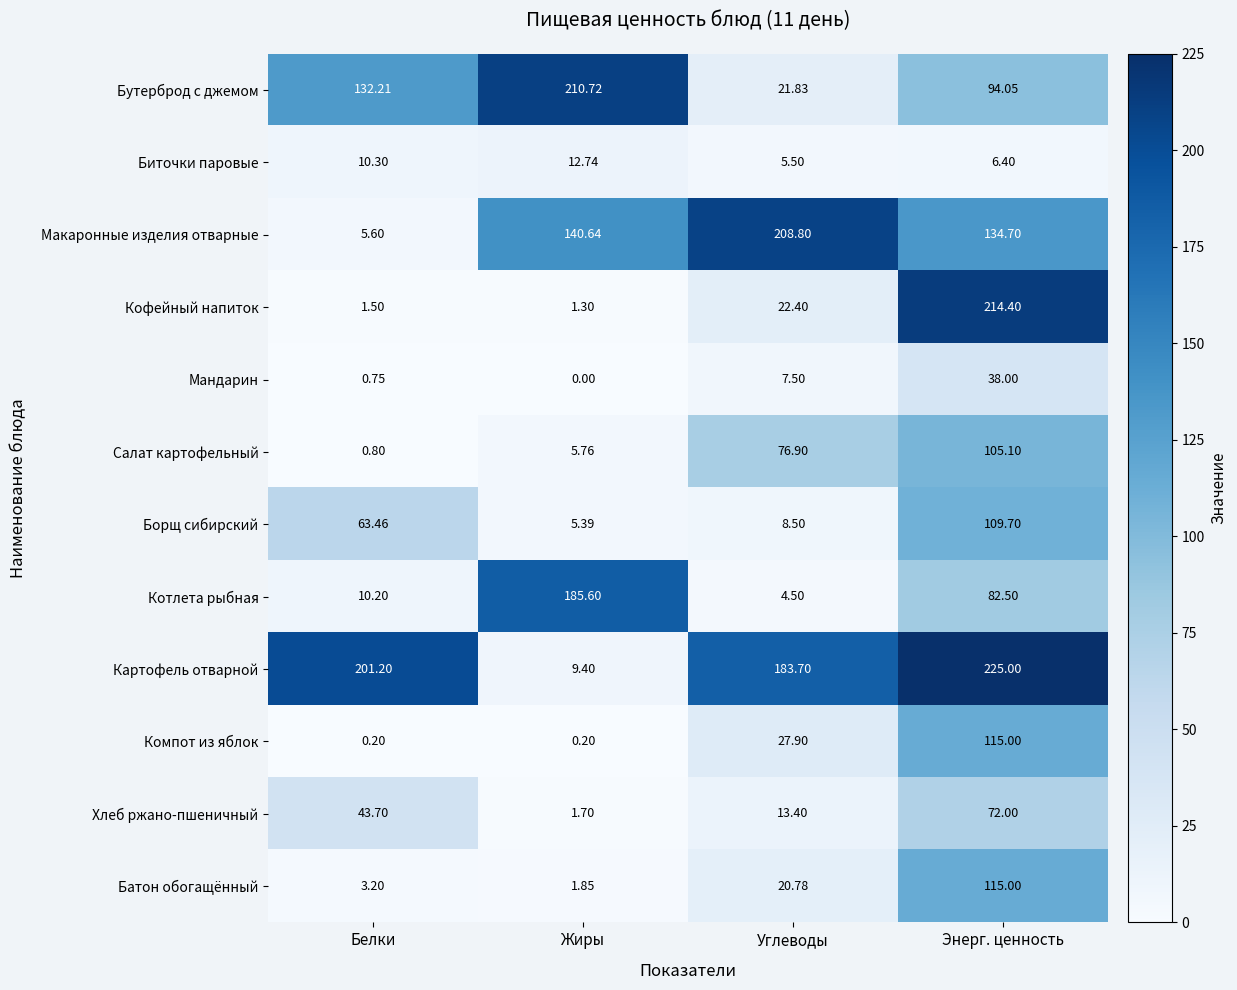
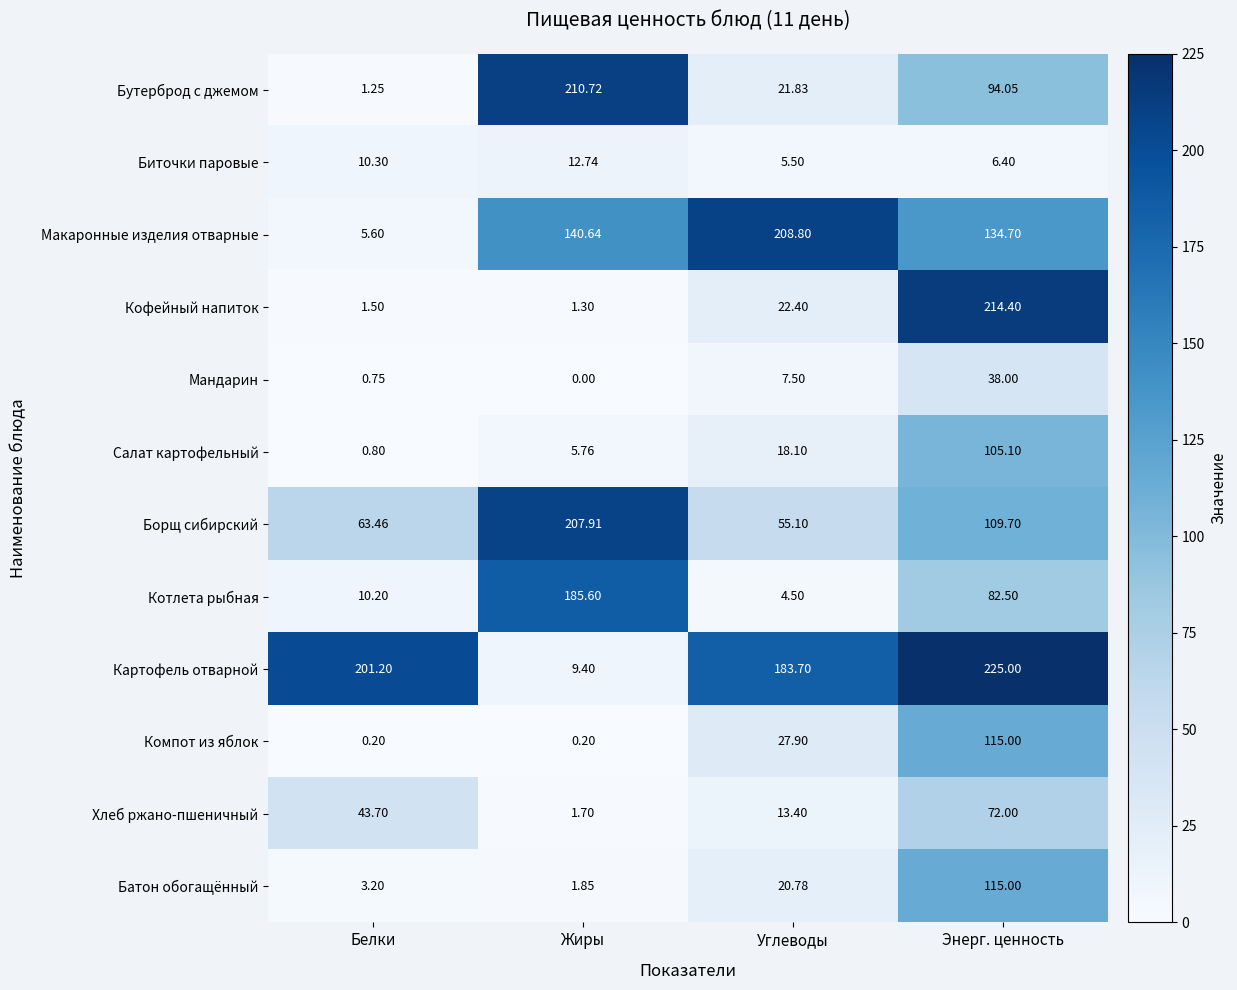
  {
    "Бутерброд с джемом": {
-     "Белки": 132.21,
+     "Белки": 1.25,
      "Жиры": 210.72,
      "Углеводы": 21.83,
      "Энерг. ценность": 94.05
    },
    "Биточки паровые": {
      "Белки": 10.30,
      "Жиры": 12.74,
      "Углеводы": 5.50,
      "Энерг. ценность": 6.40
    },
    "Макаронные изделия отварные": {
      "Белки": 5.60,
      "Жиры": 140.64,
      "Углеводы": 208.80,
      "Энерг. ценность": 134.70
    },
    "Кофейный напиток": {
      "Белки": 1.50,
      "Жиры": 1.30,
      "Углеводы": 22.40,
      "Энерг. ценность": 214.40
    },
    "Мандарин": {
      "Белки": 0.75,
      "Жиры": 0.00,
      "Углеводы": 7.50,
      "Энерг. ценность": 38.00
    },
    "Салат картофельный": {
      "Белки": 0.80,
      "Жиры": 5.76,
-     "Углеводы": 76.90,
+     "Углеводы": 18.10,
      "Энерг. ценность": 105.10
    },
    "Борщ сибирский": {
      "Белки": 63.46,
-     "Жиры": 5.39,
-     "Углеводы": 8.50,
+     "Жиры": 207.91,
+     "Углеводы": 55.10,
      "Энерг. ценность": 109.70
    },
    "Котлета рыбная": {
      "Белки": 10.20,
      "Жиры": 185.60,
      "Углеводы": 4.50,
      "Энерг. ценность": 82.50
    },
    "Картофель отварной": {
      "Белки": 201.20,
      "Жиры": 9.40,
      "Углеводы": 183.70,
      "Энерг. ценность": 225.00
    },
    "Компот из яблок": {
      "Белки": 0.20,
      "Жиры": 0.20,
      "Углеводы": 27.90,
      "Энерг. ценность": 115.00
    },
    "Хлеб ржано-пшеничный": {
      "Белки": 43.70,
      "Жиры": 1.70,
      "Углеводы": 13.40,
      "Энерг. ценность": 72.00
    },
    "Батон обогащённый": {
      "Белки": 3.20,
      "Жиры": 1.85,
      "Углеводы": 20.78,
      "Энерг. ценность": 115.00
    }
  }
